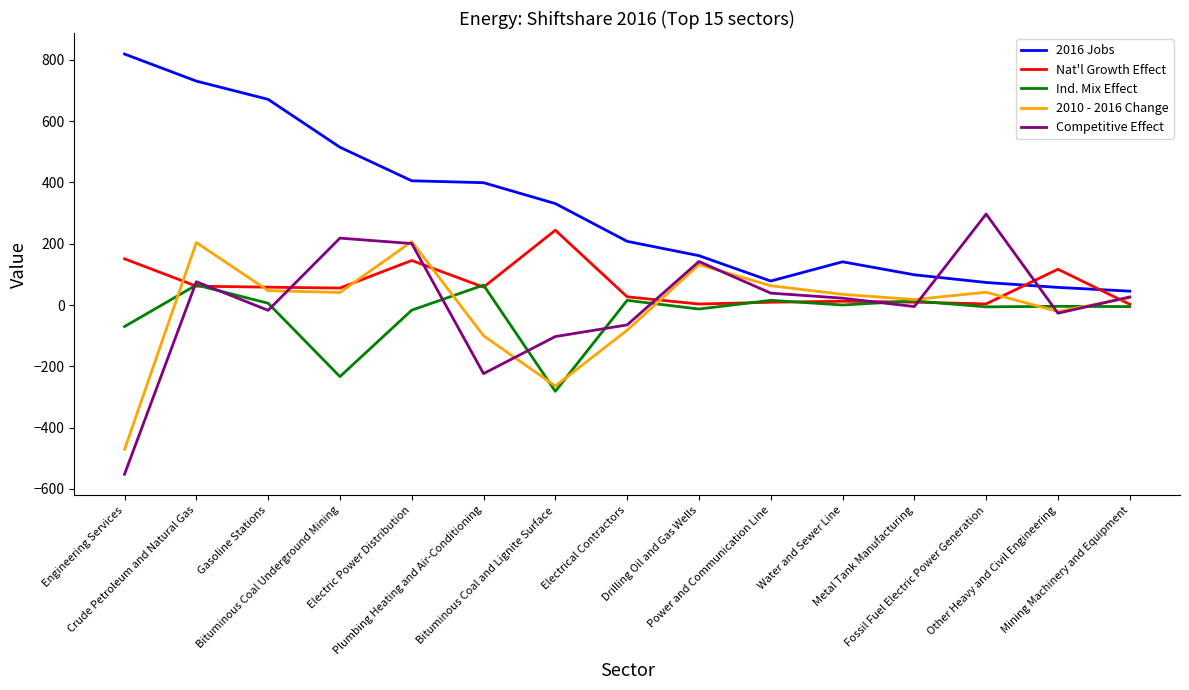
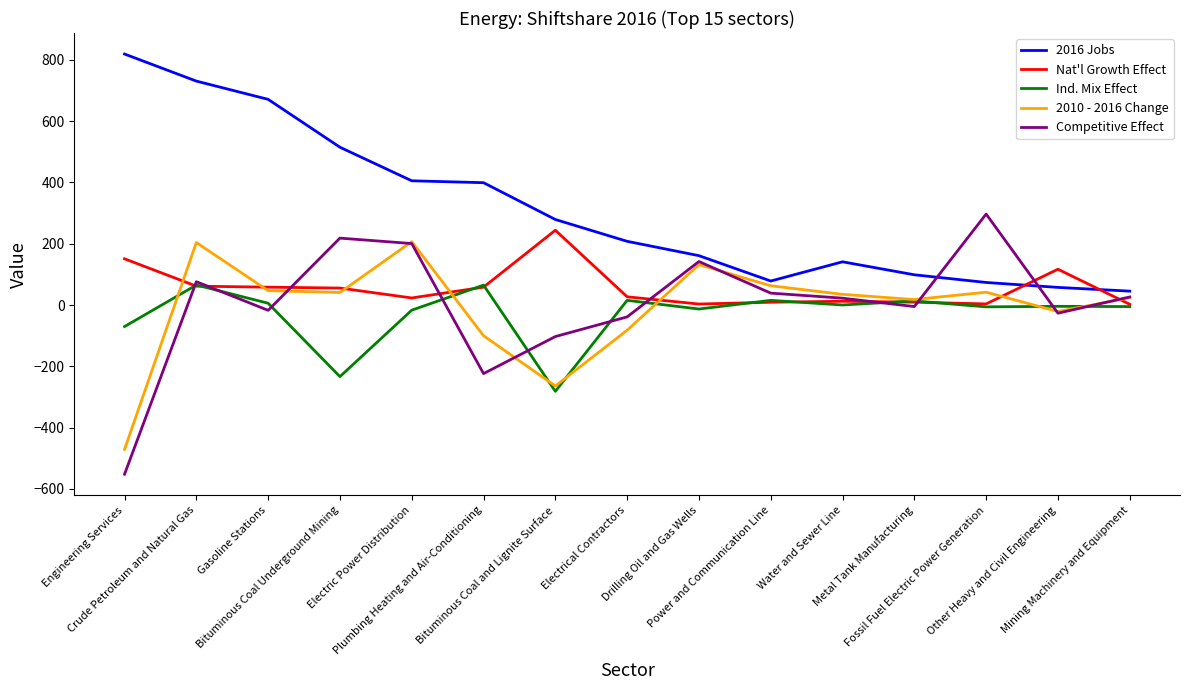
  {
    "2016 Jobs": {
      "Engineering Services": 820,
      "Crude Petroleum and Natural Gas": 730,
      "Gasoline Stations": 670,
      "Bituminous Coal Underground Mining": 510,
      "Electric Power Distribution": 410,
      "Plumbing Heating and Air-Conditioning": 400,
-     "Bituminous Coal and Lignite Surface": 330,
+     "Bituminous Coal and Lignite Surface": 280,
      "Electrical Contractors": 210,
      "Drilling Oil and Gas Wells": 160,
      "Power and Communication Line": 80,
      "Water and Sewer Line": 140,
      "Metal Tank Manufacturing": 100,
      "Fossil Fuel Electric Power Generation": 70,
      "Other Heavy and Civil Engineering": 60,
      "Mining Machinery and Equipment": 50
    },
    "Nat'l Growth Effect": {
      "Engineering Services": 150,
      "Gasoline Stations": 60,
      "Bituminous Coal Underground Mining": 60,
-     "Electric Power Distribution": 150,
+     "Electric Power Distribution": 20,
      "Bituminous Coal and Lignite Surface": 240,
      "Electrical Contractors": 30,
      "Drilling Oil and Gas Wells": 0,
      "Water and Sewer Line": 10,
      "Fossil Fuel Electric Power Generation": 0,
      "Other Heavy and Civil Engineering": 120
    },
    "Ind. Mix Effect": {
      "Engineering Services": -70,
      "Gasoline Stations": 10,
      "Bituminous Coal Underground Mining": -230,
      "Electric Power Distribution": -20,
      "Bituminous Coal and Lignite Surface": -280,
      "Electrical Contractors": 20,
      "Drilling Oil and Gas Wells": -10,
      "Water and Sewer Line": 0,
      "Fossil Fuel Electric Power Generation": -10,
      "Other Heavy and Civil Engineering": 0
    },
    "2010 - 2016 Change": {
      "Engineering Services": -470,
      "Crude Petroleum and Natural Gas": 200,
      "Gasoline Stations": 50,
      "Bituminous Coal Underground Mining": 40,
      "Plumbing Heating and Air-Conditioning": -100,
      "Bituminous Coal and Lignite Surface": -260,
      "Electrical Contractors": -80,
      "Drilling Oil and Gas Wells": 130,
      "Power and Communication Line": 60,
      "Water and Sewer Line": 40,
      "Fossil Fuel Electric Power Generation": 40
    },
    "Competitive Effect": {
      "Engineering Services": -550,
      "Crude Petroleum and Natural Gas": 80,
      "Gasoline Stations": -20,
      "Bituminous Coal Underground Mining": 220,
      "Plumbing Heating and Air-Conditioning": -220,
      "Bituminous Coal and Lignite Surface": -100,
-     "Electrical Contractors": -60,
+     "Electrical Contractors": -40,
      "Drilling Oil and Gas Wells": 140,
      "Power and Communication Line": 40,
      "Water and Sewer Line": 20,
      "Metal Tank Manufacturing": 0,
      "Fossil Fuel Electric Power Generation": 300
    }
  }
